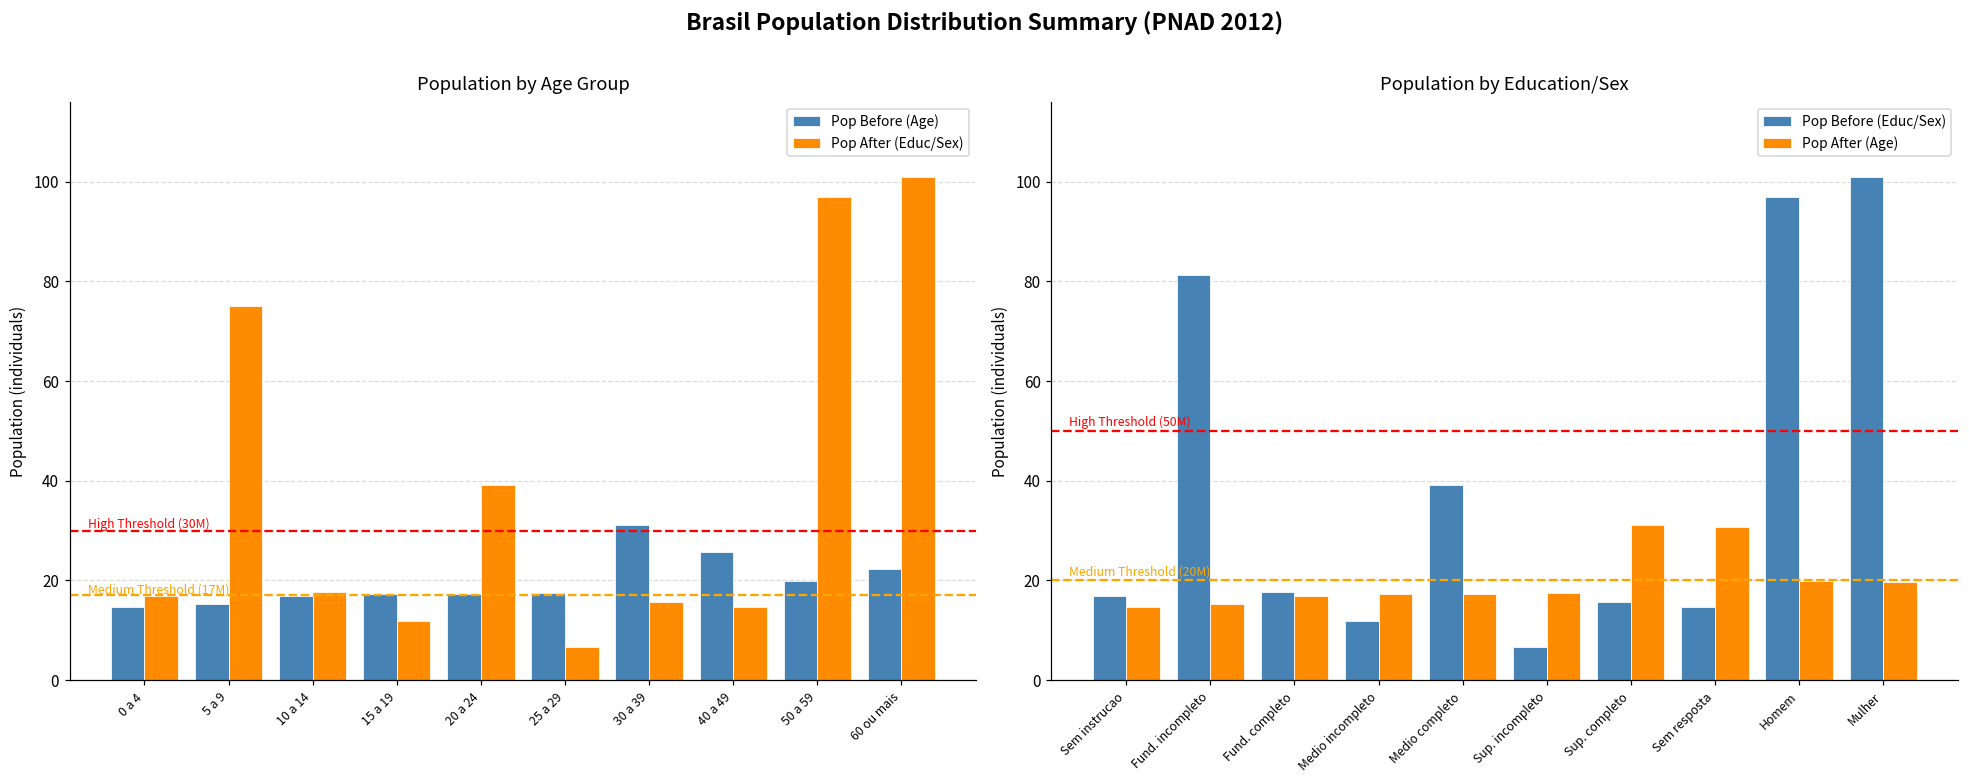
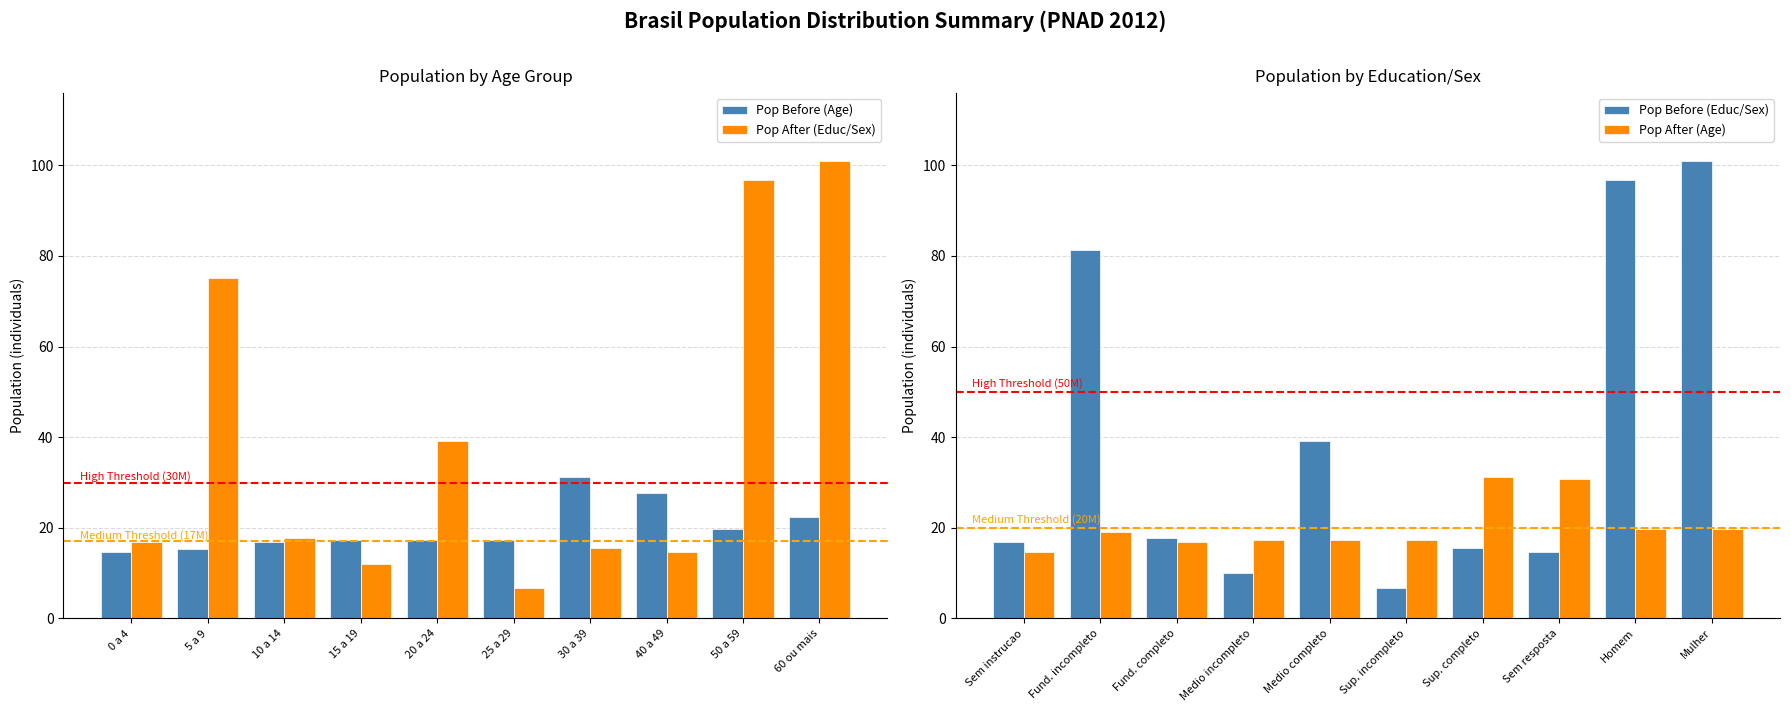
  {
    "Population by Age Group": {
      "Pop Before (Age)": {
        "0 a 4": "15",
        "5 a 9": "15",
        "10 a 14": "17",
        "15 a 19": "17",
        "20 a 24": "17",
        "25 a 29": "17",
        "30 a 39": "31",
-       "40 a 49": "26",
+       "40 a 49": "28",
        "50 a 59": "20",
        "60 ou mais": "22"
      },
      "Pop After (Educ/Sex)": {
        "0 a 4": "(17M)"
      }
    },
    "Population by Education/Sex": {
      "Pop Before (Educ/Sex)": {
        "Fund. incompleto": "81",
        "Fund. completo": "18",
-       "Medio incompleto": "12",
+       "Medio incompleto": "10",
        "Medio completo": "39",
        "Sup. incompleto": "7",
        "Sup. completo": "16",
        "Sem resposta": "15",
        "Homem": "97",
        "Mulher": "101"
      },
      "Pop After (Age)": {
        "Sem instrucao": "15",
-       "Fund. incompleto": "15",
+       "Fund. incompleto": "19",
        "Fund. completo": "17",
        "Medio incompleto": "17",
        "Medio completo": "17",
        "Sup. incompleto": "17",
        "Sup. completo": "31",
        "Sem resposta": "31",
        "Homem": "20",
        "Mulher": "20"
      }
    }
  }
